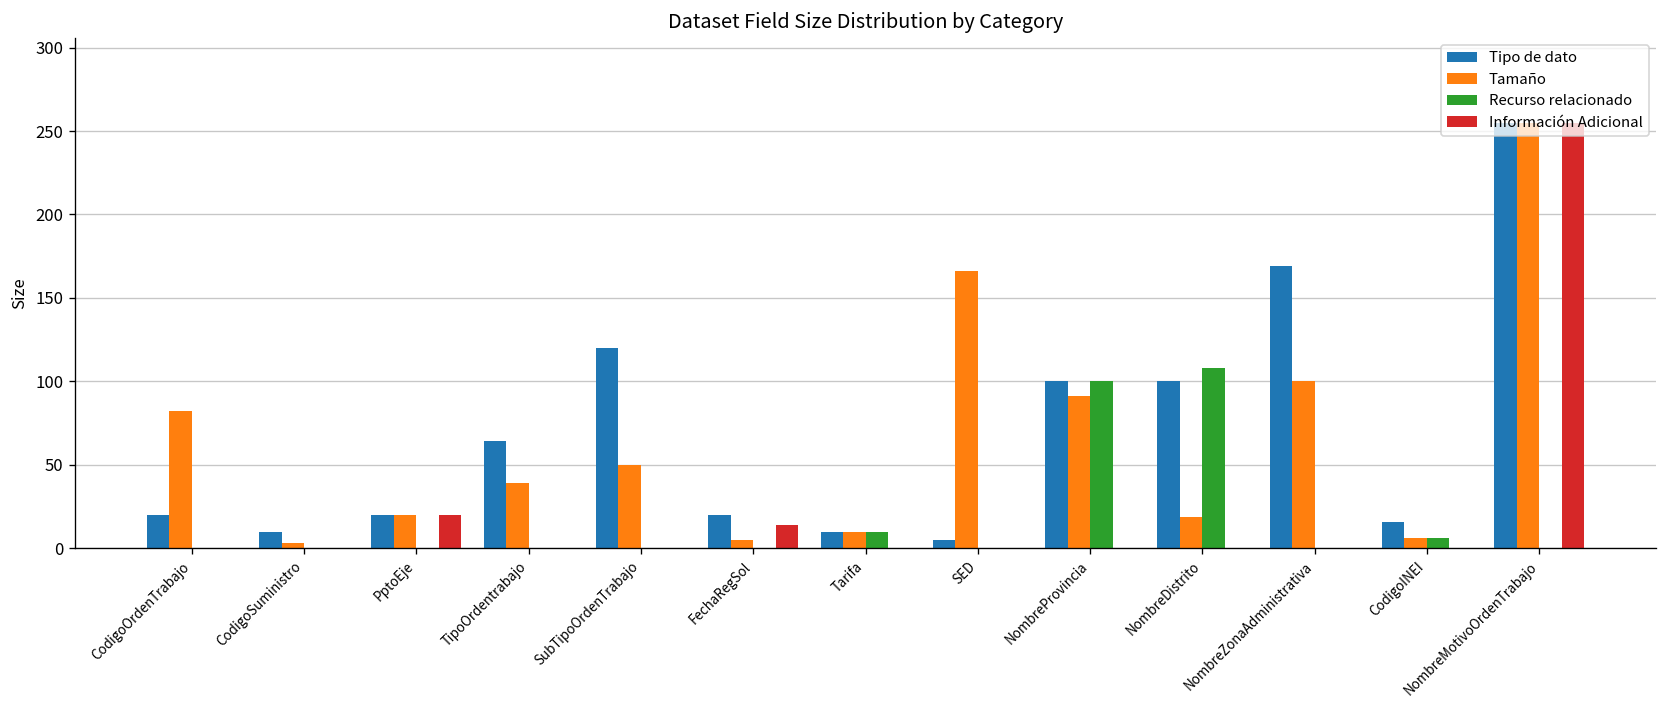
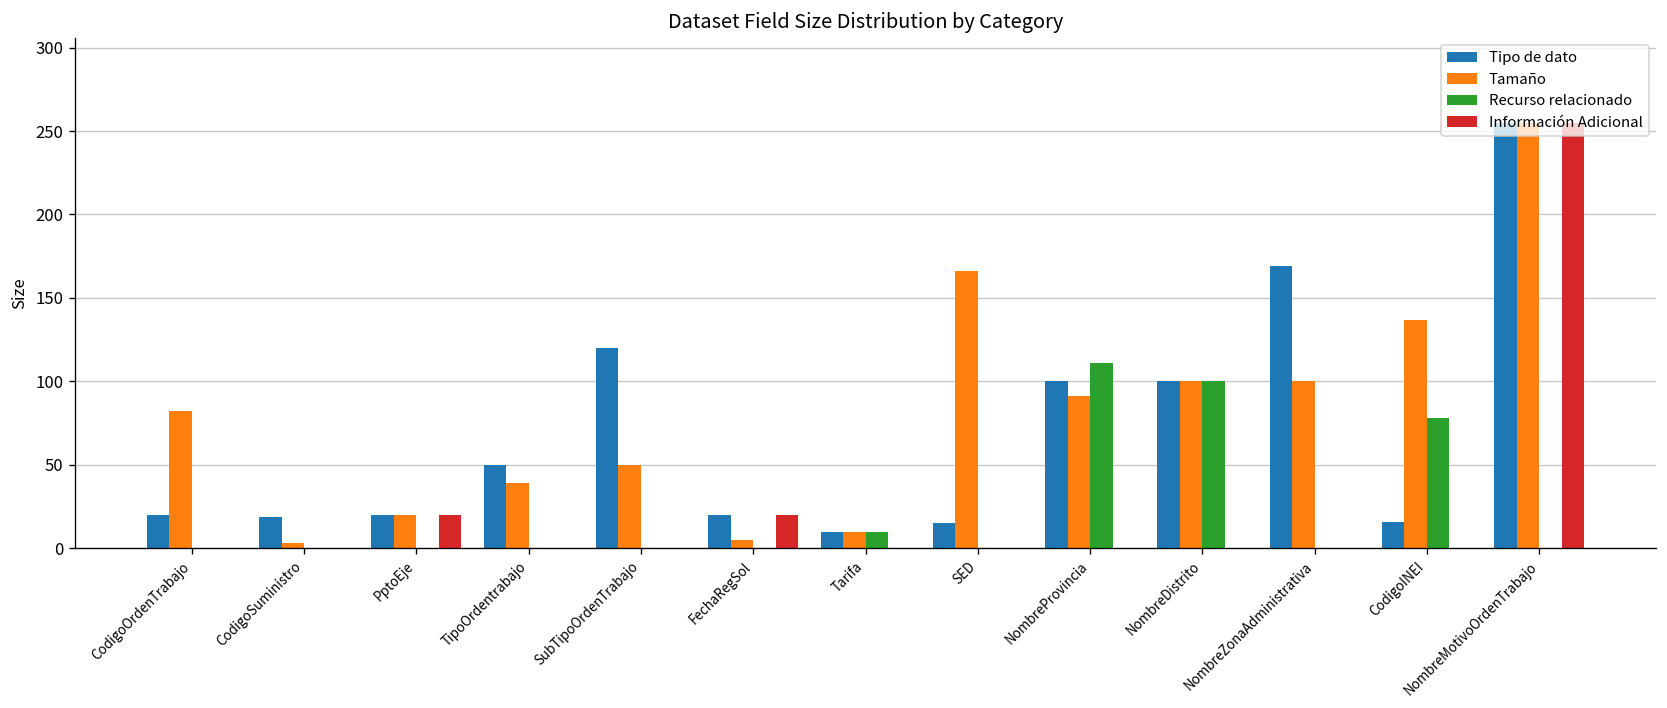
  {
    "Tipo de dato": {
      "CodigoOrdenTrabajo": 20,
-     "CodigoSuministro": 10,
+     "CodigoSuministro": 19,
      "PptoEje": 20,
-     "TipoOrdentrabajo": 64,
+     "TipoOrdentrabajo": 50,
      "SubTipoOrdenTrabajo": 120,
      "FechaRegSol": 20,
      "Tarifa": 10,
-     "SED": 5,
+     "SED": 15,
      "NombreProvincia": 100,
      "NombreDistrito": 100,
      "NombreZonaAdministrativa": 169,
      "CodigoINEI": 16
    },
    "Tamaño": {
      "CodigoOrdenTrabajo": 82,
      "CodigoSuministro": 3,
      "PptoEje": 20,
      "TipoOrdentrabajo": 39,
      "SubTipoOrdenTrabajo": 50,
      "FechaRegSol": 5,
      "Tarifa": 10,
      "SED": 166,
      "NombreProvincia": 91,
-     "NombreDistrito": 19,
+     "NombreDistrito": 100,
      "NombreZonaAdministrativa": 100,
-     "CodigoINEI": 6
+     "CodigoINEI": 137
    },
    "Recurso relacionado": {
      "CodigoOrdenTrabajo": 0,
      "CodigoSuministro": 0,
      "PptoEje": 0,
      "TipoOrdentrabajo": 0,
      "SubTipoOrdenTrabajo": 0,
      "FechaRegSol": 0,
      "Tarifa": 10,
      "SED": 0,
-     "NombreProvincia": 100,
-     "NombreDistrito": 108,
+     "NombreProvincia": 111,
+     "NombreDistrito": 100,
      "NombreZonaAdministrativa": 0,
-     "CodigoINEI": 6,
+     "CodigoINEI": 78,
      "NombreMotivoOrdenTrabajo": 0
    },
    "Información Adicional": {
      "CodigoOrdenTrabajo": 0,
      "CodigoSuministro": 0,
      "PptoEje": 20,
      "TipoOrdentrabajo": 0,
      "SubTipoOrdenTrabajo": 0,
-     "FechaRegSol": 14,
+     "FechaRegSol": 20,
      "Tarifa": 0,
      "SED": 0,
      "NombreProvincia": 0,
      "NombreDistrito": 0,
      "NombreZonaAdministrativa": 0,
      "CodigoINEI": 0
    }
  }
